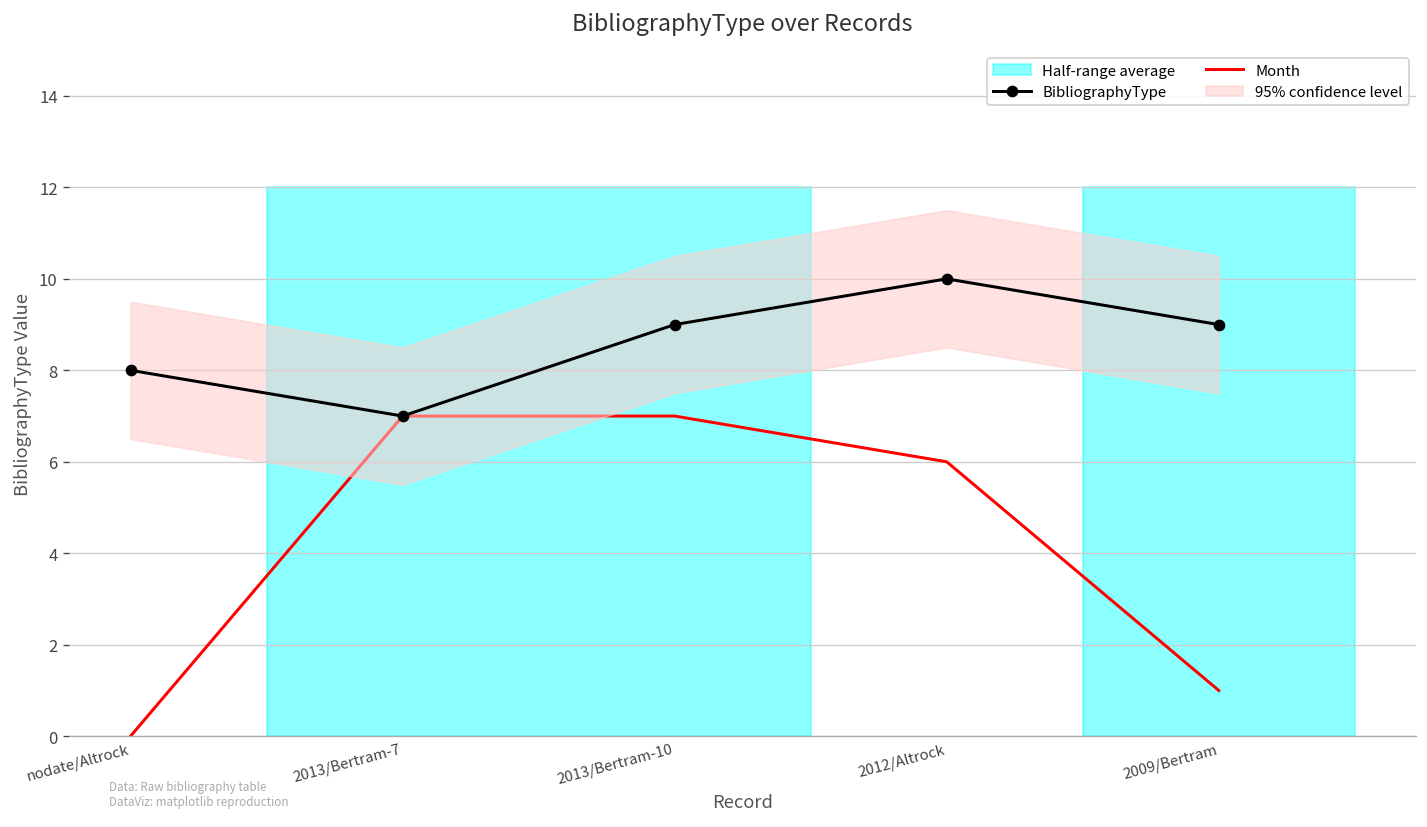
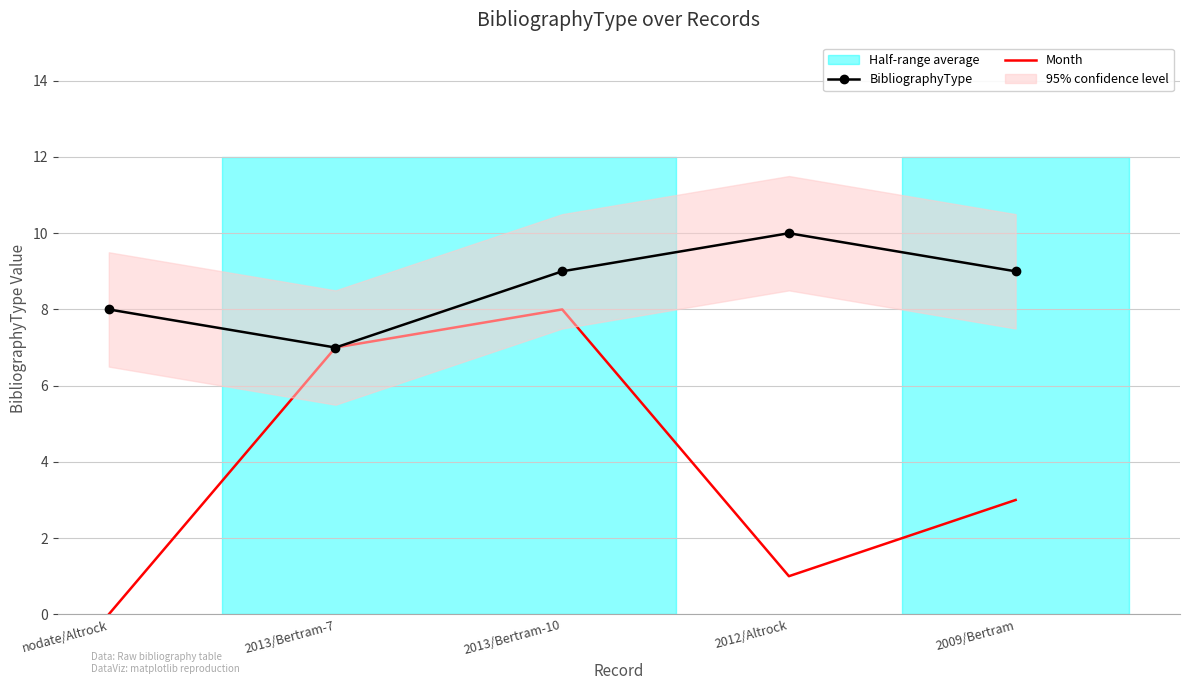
  {
    "BibliographyType": {
      "nodate/Altrock": 8,
      "2013/Bertram-10": 9,
      "2012/Altrock": 10,
      "2009/Bertram": 9
    },
    "Month": {
      "nodate/Altrock": 0,
-     "2013/Bertram-10": 7,
-     "2012/Altrock": 6,
-     "2009/Bertram": 1
+     "2013/Bertram-10": 8,
+     "2012/Altrock": 1,
+     "2009/Bertram": 3
    }
  }
